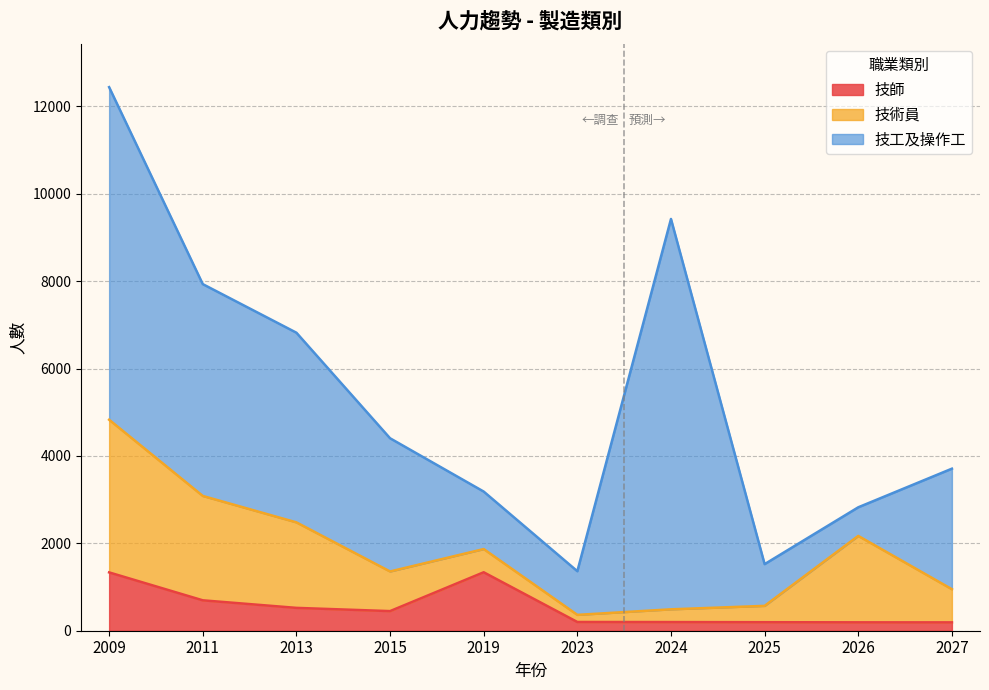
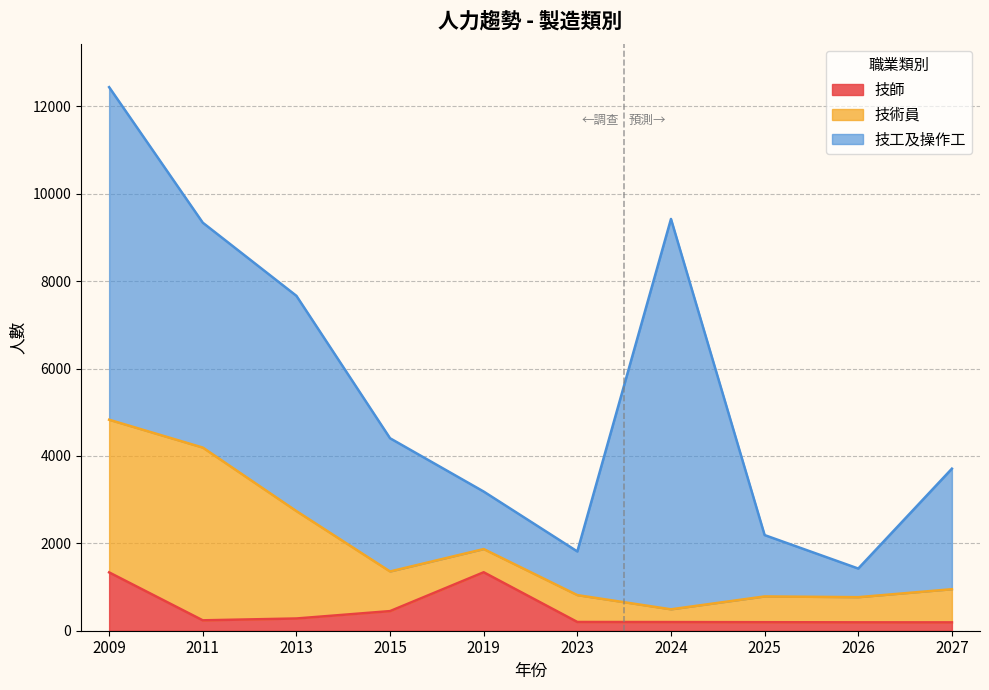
  {
    "技師": {
      "2009": 1300,
-     "2011": 700,
-     "2013": 500,
+     "2011": 200,
+     "2013": 300,
      "2015": 400,
      "2019": 1300,
      "2023": 200,
      "2024": 200,
      "2025": 200,
      "2026": 200,
      "2027": 200
    },
    "技術員": {
      "2009": 3500,
-     "2011": 2400,
-     "2013": 2000,
+     "2011": 4000,
+     "2013": 2500,
      "2015": 900,
      "2019": 500,
-     "2023": 200,
+     "2023": 600,
      "2024": 300,
-     "2025": 400,
-     "2026": 2000,
+     "2025": 600,
+     "2026": 600,
      "2027": 800
    },
    "技工及操作工": {
      "2009": 7600,
-     "2011": 4800,
-     "2013": 4300,
+     "2011": 5100,
+     "2013": 4900,
      "2015": 3000,
      "2019": 1300,
      "2023": 1000,
      "2024": 8900,
-     "2025": 1000,
+     "2025": 1400,
      "2026": 700,
      "2027": 2800
    }
  }
